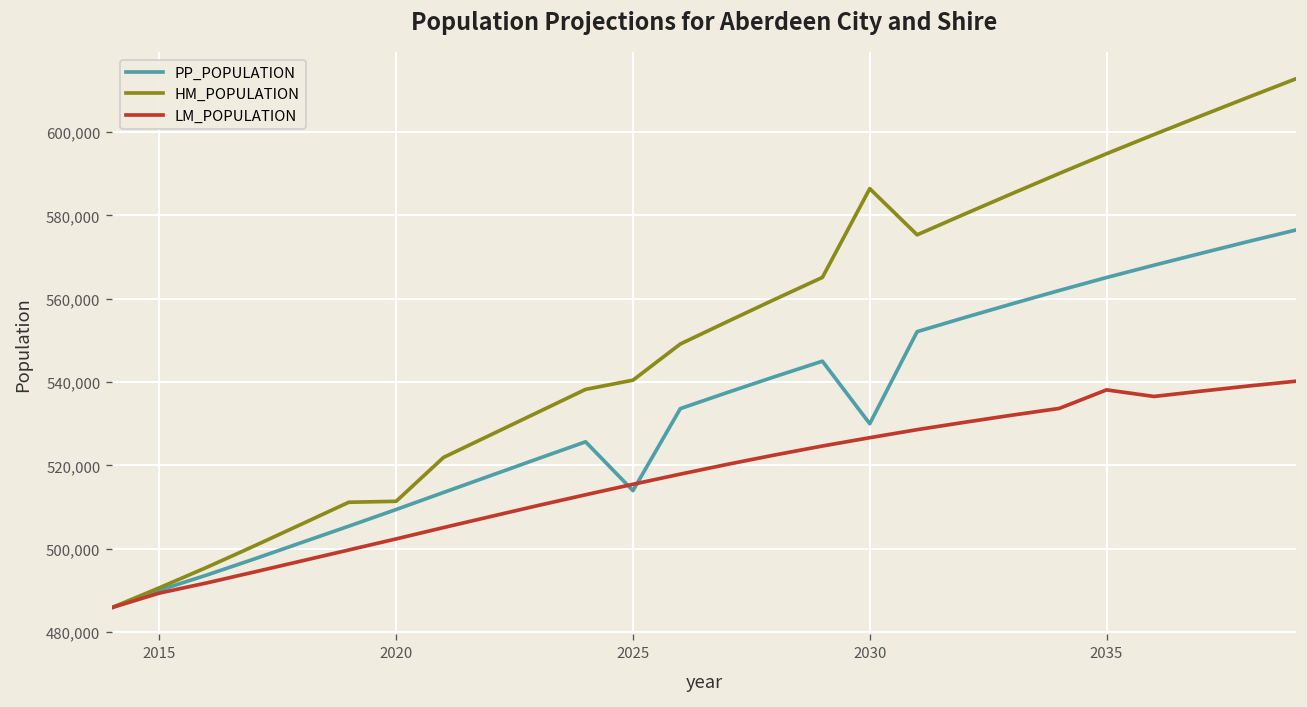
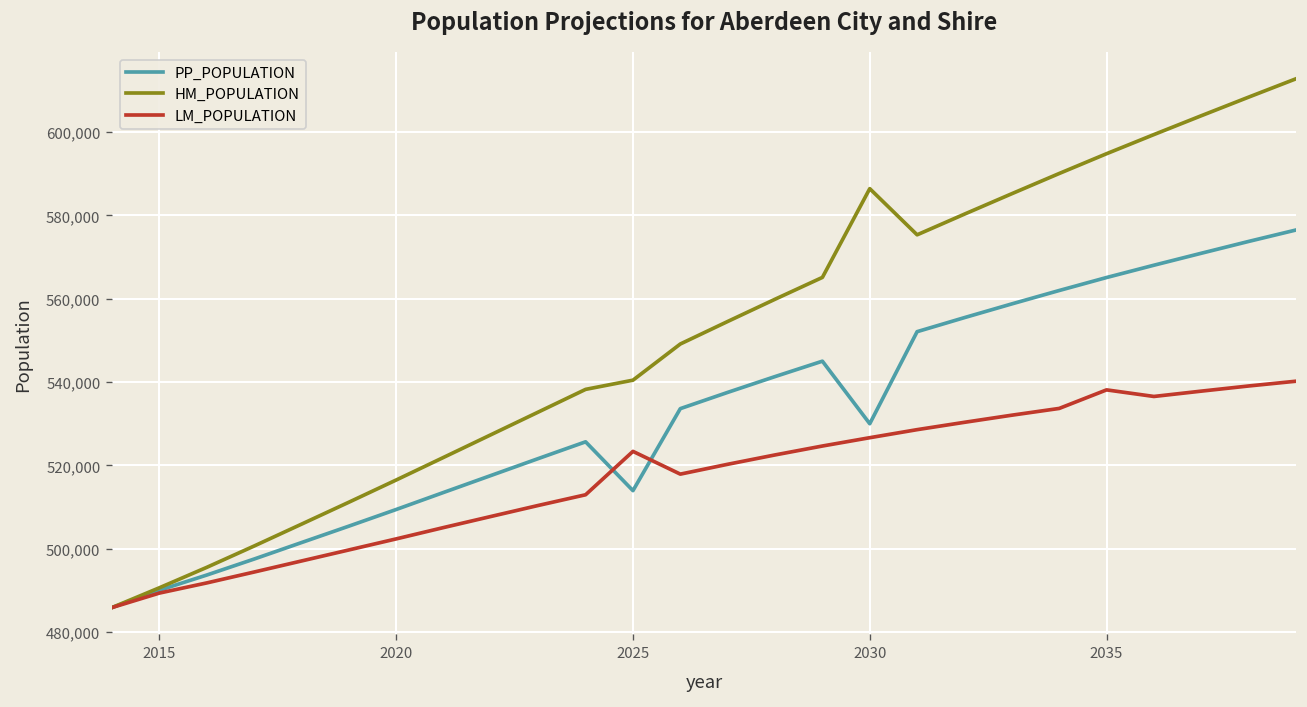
  {
    "PP_POPULATION": {
      "2020": "509,000",
      "2025": "514,000",
      "2030": "530,000",
      "2035": "565,000"
    },
    "HM_POPULATION": {
-     "2020": "511,000",
+     "2020": "517,000",
      "2025": "540,000",
      "2030": "586,000",
      "2035": "595,000"
    },
    "LM_POPULATION": {
      "2020": "502,000",
-     "2025": "515,000",
+     "2025": "523,000",
      "2030": "527,000",
      "2035": "538,000"
    }
  }
